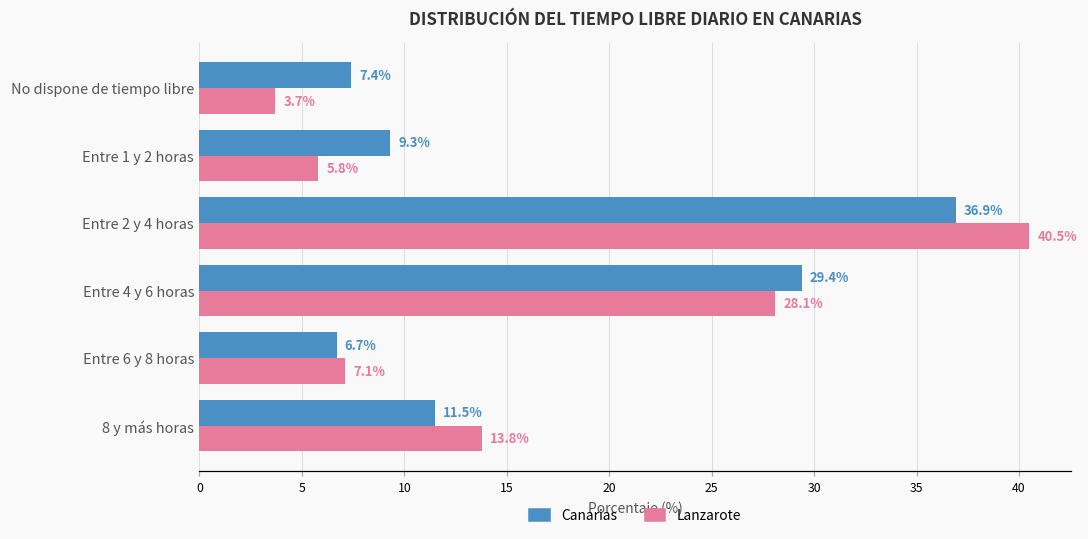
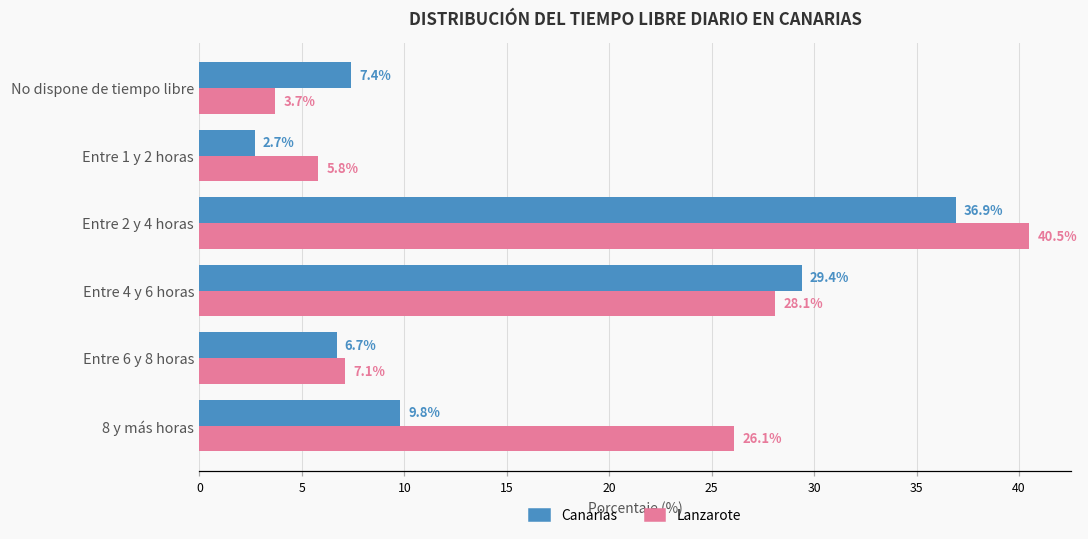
  {
    "Canarias": {
      "No dispone de tiempo libre": "7.4%",
-     "Entre 1 y 2 horas": "9.3%",
+     "Entre 1 y 2 horas": "2.7%",
      "Entre 2 y 4 horas": "36.9%",
      "Entre 4 y 6 horas": "29.4%",
      "Entre 6 y 8 horas": "6.7%",
-     "8 y más horas": "11.5%"
+     "8 y más horas": "9.8%"
    },
    "Lanzarote": {
      "No dispone de tiempo libre": "3.7%",
      "Entre 1 y 2 horas": "5.8%",
      "Entre 2 y 4 horas": "40.5%",
      "Entre 4 y 6 horas": "28.1%",
      "Entre 6 y 8 horas": "7.1%",
-     "8 y más horas": "13.8%"
+     "8 y más horas": "26.1%"
    }
  }
